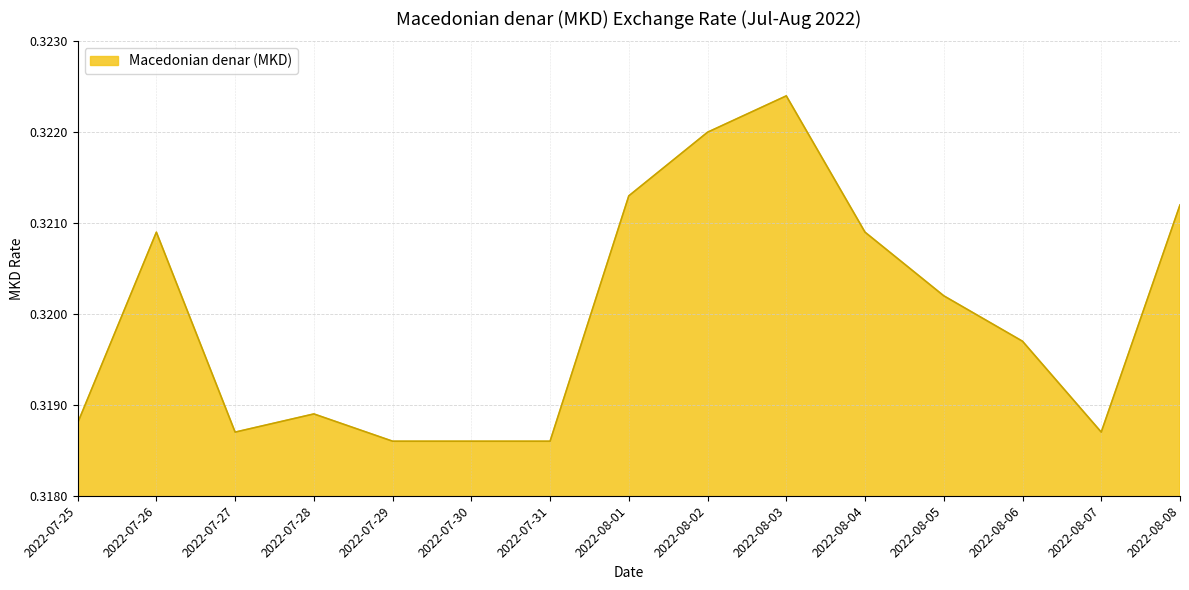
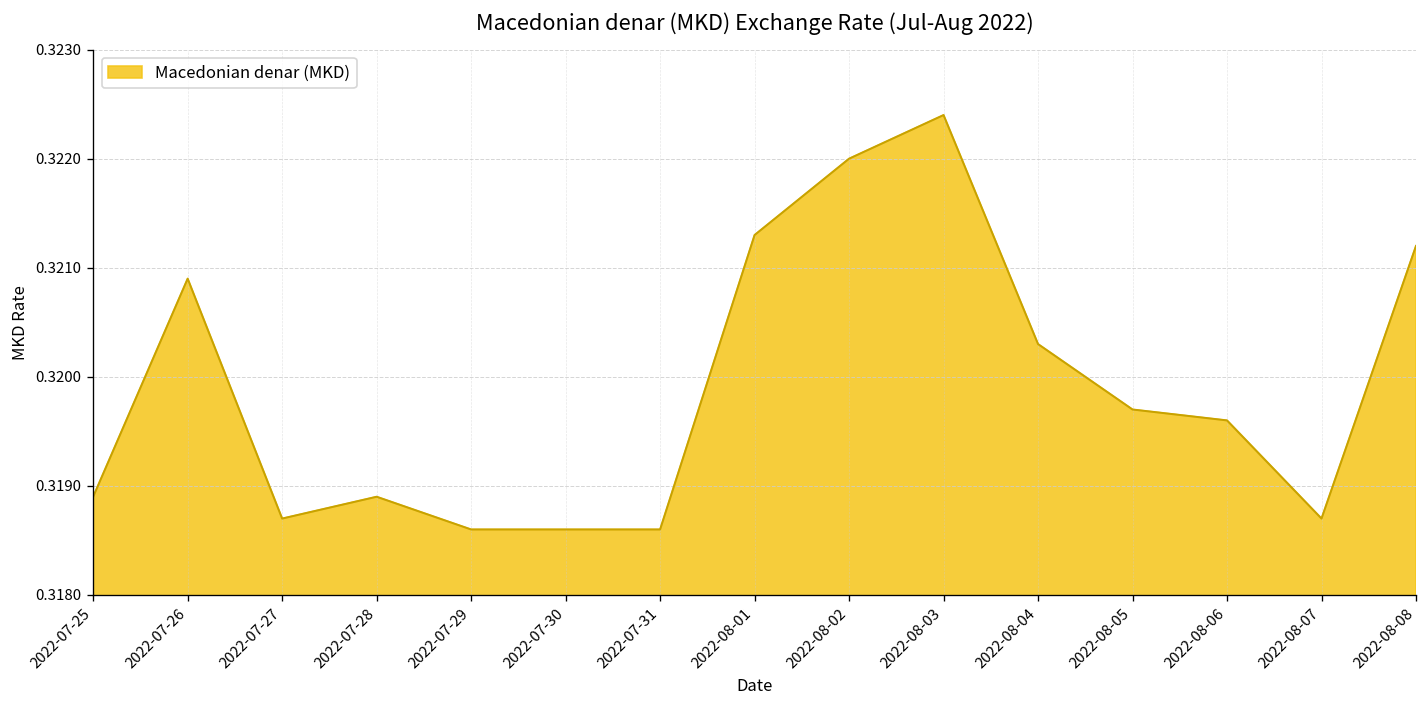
  {
-   "2022-07-25": 0.3188,
+   "2022-07-25": 0.3189,
    "2022-07-26": 0.3209,
    "2022-07-27": 0.3187,
    "2022-07-28": 0.3189,
    "2022-07-29": 0.3186,
    "2022-07-30": 0.3186,
    "2022-07-31": 0.3186,
    "2022-08-01": 0.3213,
    "2022-08-02": 0.3220,
    "2022-08-03": 0.3224,
-   "2022-08-04": 0.3209,
-   "2022-08-05": 0.3202,
-   "2022-08-06": 0.3197,
+   "2022-08-04": 0.3203,
+   "2022-08-05": 0.3197,
+   "2022-08-06": 0.3196,
    "2022-08-07": 0.3187,
    "2022-08-08": 0.3212
  }
